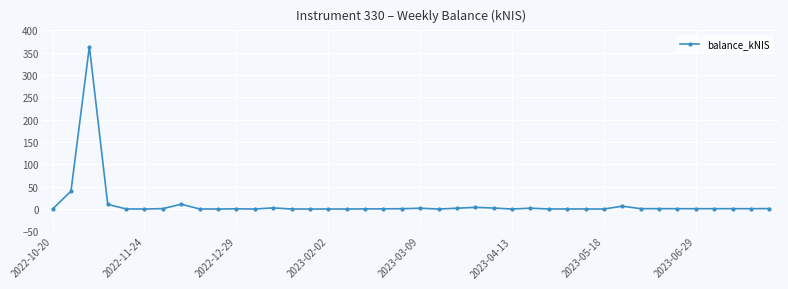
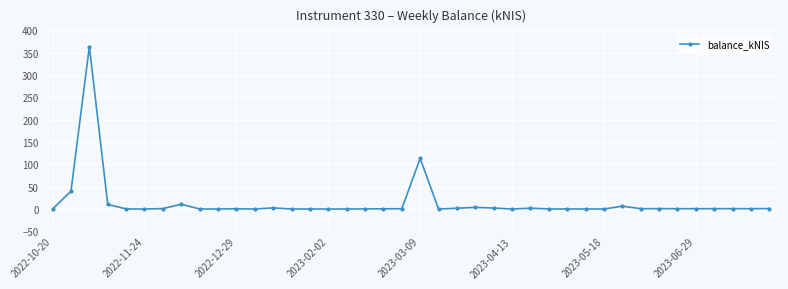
  {
    "2022-10-20": 0,
    "2022-11-24": 0,
    "2022-12-29": 0,
    "2023-02-02": 0,
-   "2023-03-09": 0,
+   "2023-03-09": 110,
    "2023-04-13": 0,
    "2023-05-18": 0,
    "2023-06-29": 0
  }
